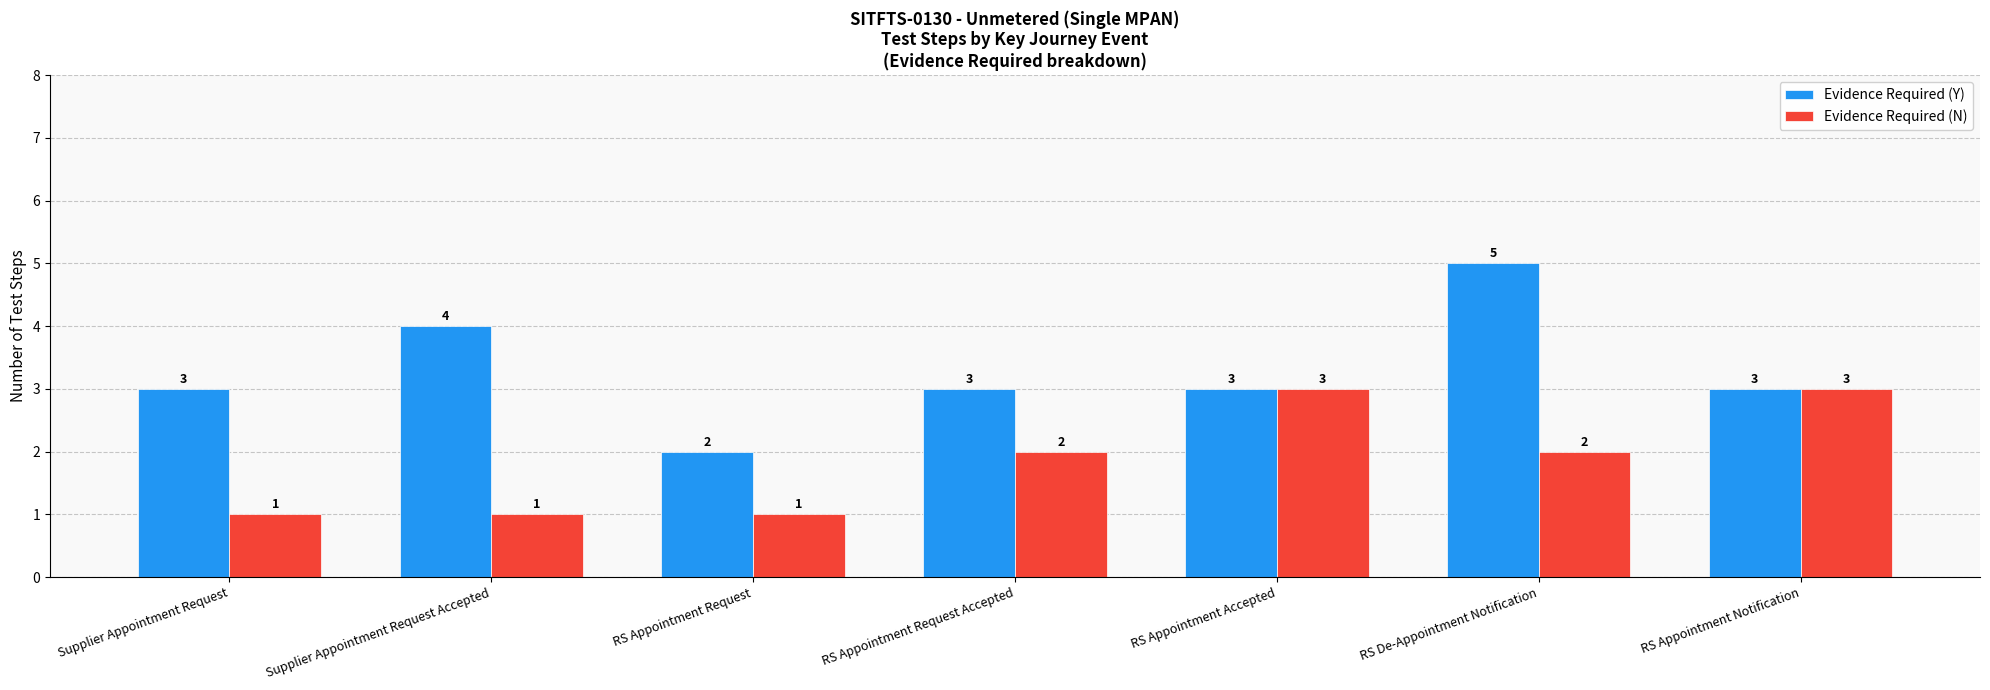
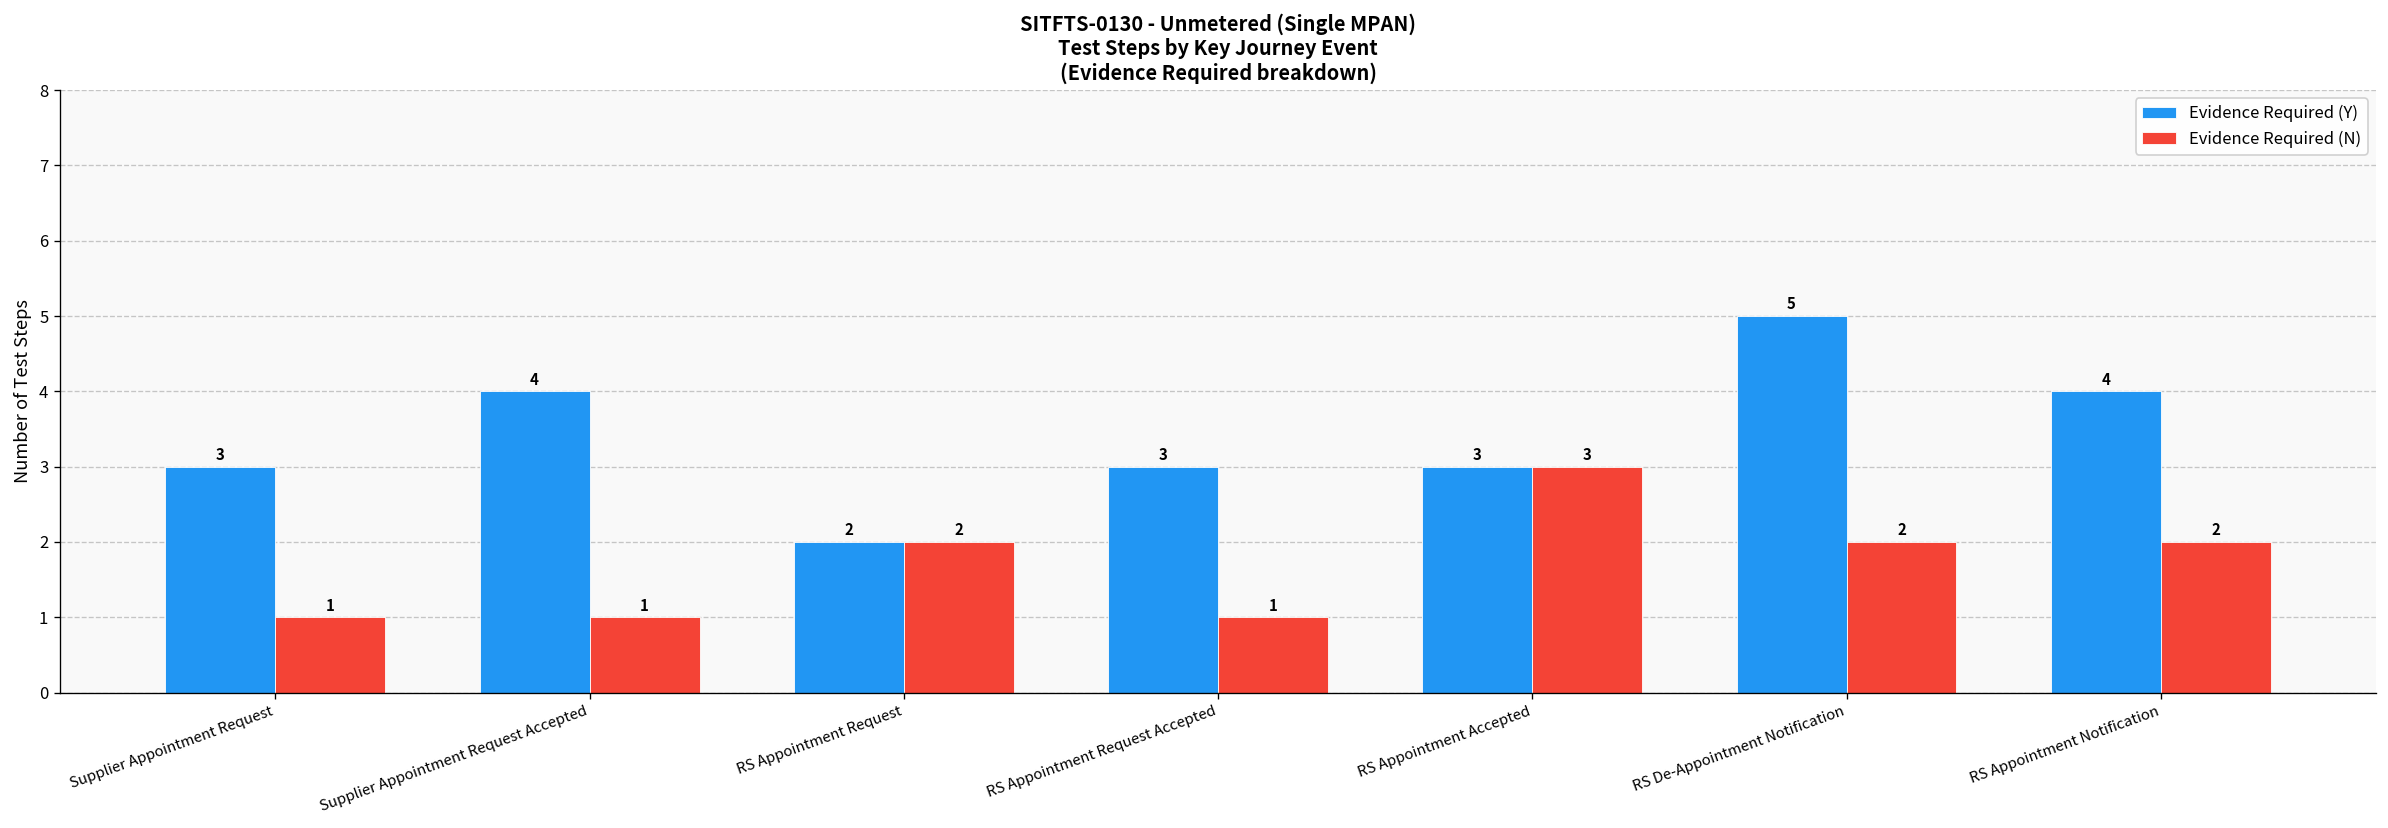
  {
    "Evidence Required (Y)": {
      "Supplier Appointment Request": 3,
      "Supplier Appointment Request Accepted": 4,
      "RS Appointment Request": 2,
      "RS Appointment Request Accepted": 3,
      "RS Appointment Accepted": 3,
      "RS De-Appointment Notification": 5,
-     "RS Appointment Notification": 3
+     "RS Appointment Notification": 4
    },
    "Evidence Required (N)": {
      "Supplier Appointment Request": 1,
      "Supplier Appointment Request Accepted": 1,
-     "RS Appointment Request": 1,
-     "RS Appointment Request Accepted": 2,
+     "RS Appointment Request": 2,
+     "RS Appointment Request Accepted": 1,
      "RS Appointment Accepted": 3,
      "RS De-Appointment Notification": 2,
-     "RS Appointment Notification": 3
+     "RS Appointment Notification": 2
    }
  }
